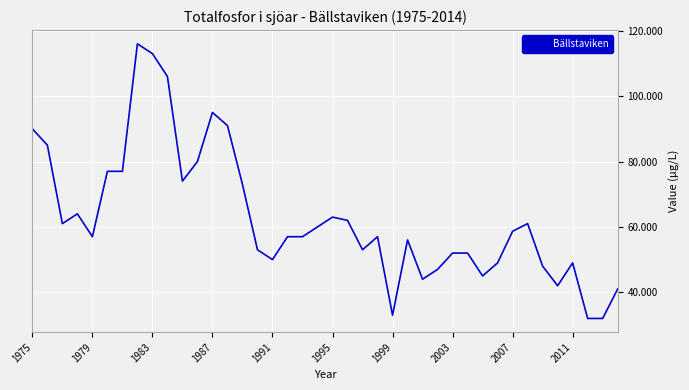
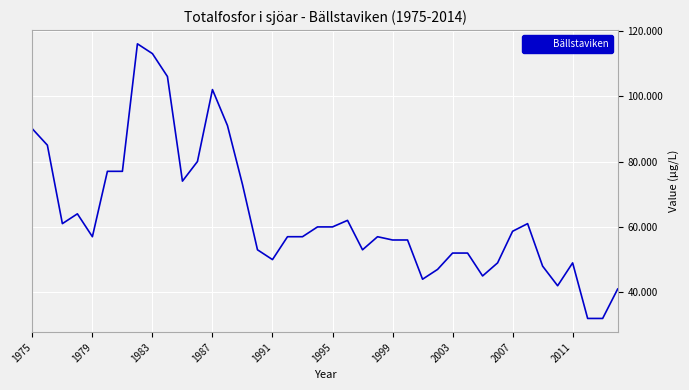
  {
    "1975": 90,
    "1979": 57,
    "1983": 113,
-   "1987": 95,
+   "1987": 102,
    "1991": 50,
-   "1995": 63,
-   "1999": 33,
+   "1995": 60,
+   "1999": 56,
    "2003": 52,
    "2007": 59,
    "2011": 49
  }
